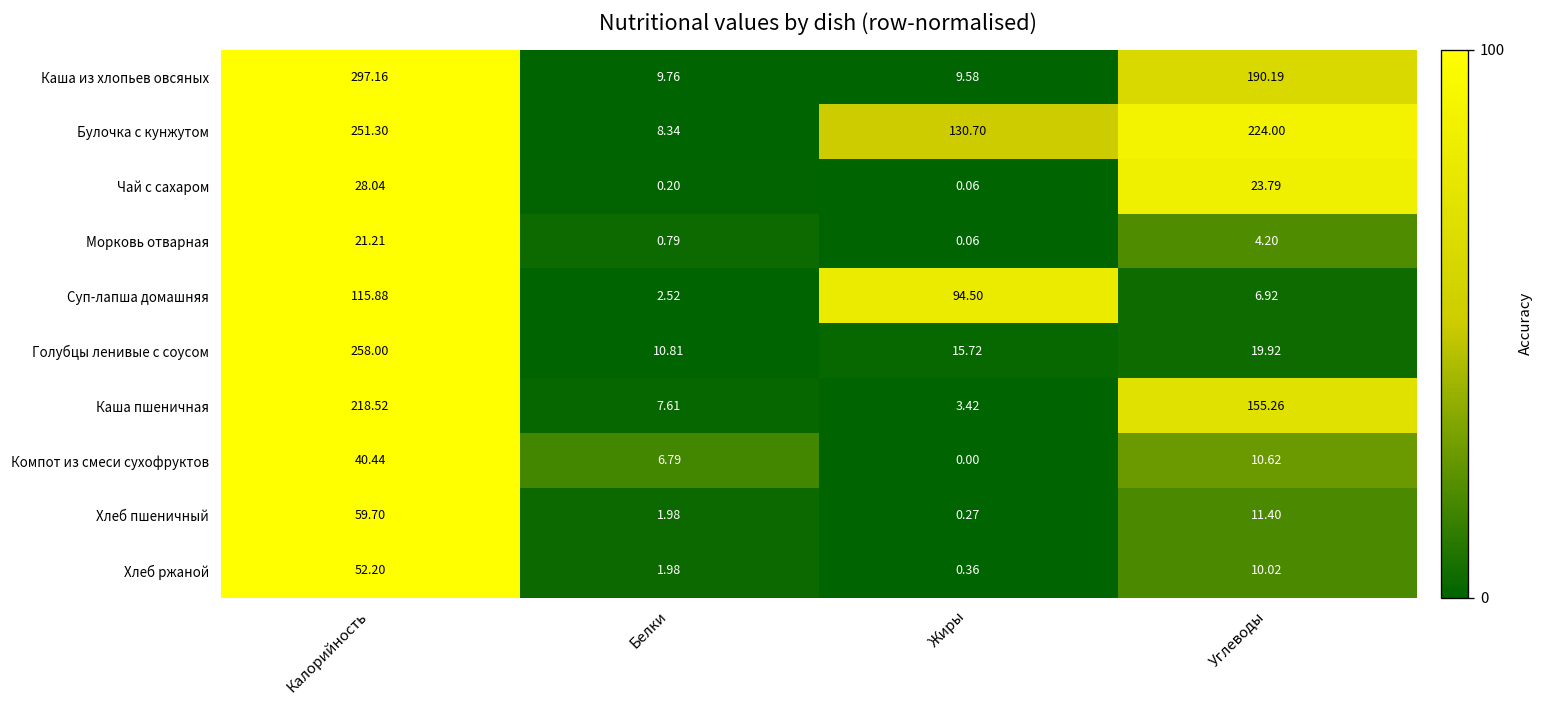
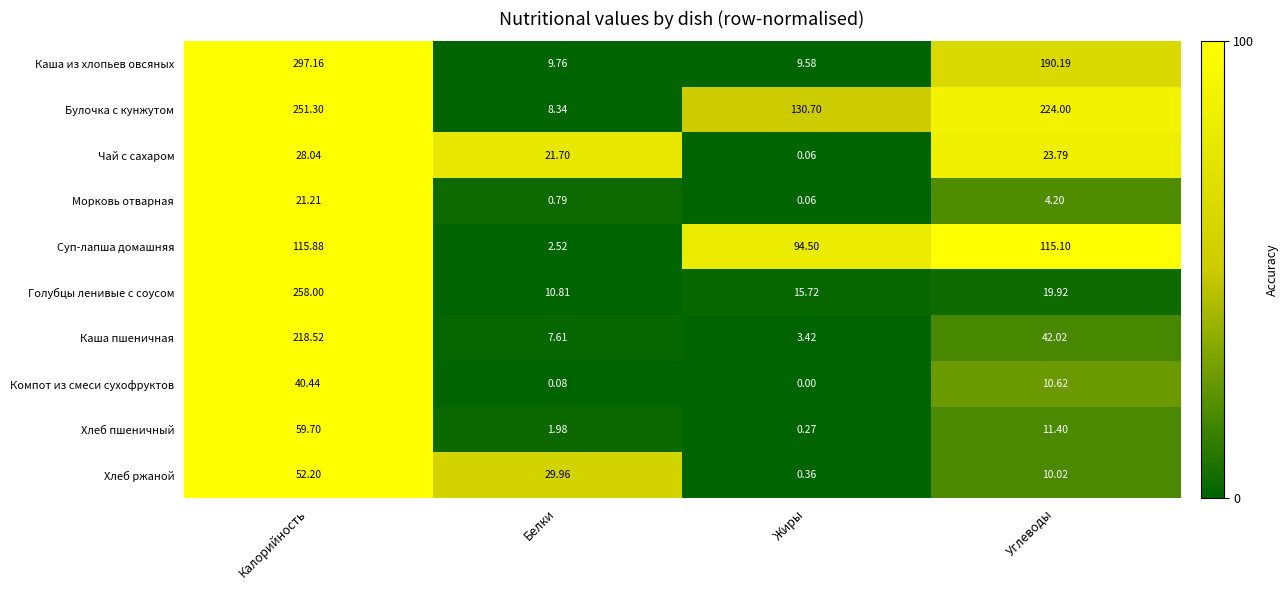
  {
    "Каша из хлопьев овсяных": {
      "Калорийность": 297.16,
      "Белки": 9.76,
      "Жиры": 9.58,
      "Углеводы": 190.19
    },
    "Булочка с кунжутом": {
      "Калорийность": 251.30,
      "Белки": 8.34,
      "Жиры": 130.70,
      "Углеводы": 224.00
    },
    "Чай с сахаром": {
      "Калорийность": 28.04,
-     "Белки": 0.20,
+     "Белки": 21.70,
      "Жиры": 0.06,
      "Углеводы": 23.79
    },
    "Морковь отварная": {
      "Калорийность": 21.21,
      "Белки": 0.79,
      "Жиры": 0.06,
      "Углеводы": 4.20
    },
    "Суп-лапша домашняя": {
      "Калорийность": 115.88,
      "Белки": 2.52,
      "Жиры": 94.50,
-     "Углеводы": 6.92
+     "Углеводы": 115.10
    },
    "Голубцы ленивые с соусом": {
      "Калорийность": 258.00,
      "Белки": 10.81,
      "Жиры": 15.72,
      "Углеводы": 19.92
    },
    "Каша пшеничная": {
      "Калорийность": 218.52,
      "Белки": 7.61,
      "Жиры": 3.42,
-     "Углеводы": 155.26
+     "Углеводы": 42.02
    },
    "Компот из смеси сухофруктов": {
      "Калорийность": 40.44,
-     "Белки": 6.79,
+     "Белки": 0.08,
      "Жиры": 0.00,
      "Углеводы": 10.62
    },
    "Хлеб пшеничный": {
      "Калорийность": 59.70,
      "Белки": 1.98,
      "Жиры": 0.27,
      "Углеводы": 11.40
    },
    "Хлеб ржаной": {
      "Калорийность": 52.20,
-     "Белки": 1.98,
+     "Белки": 29.96,
      "Жиры": 0.36,
      "Углеводы": 10.02
    }
  }
